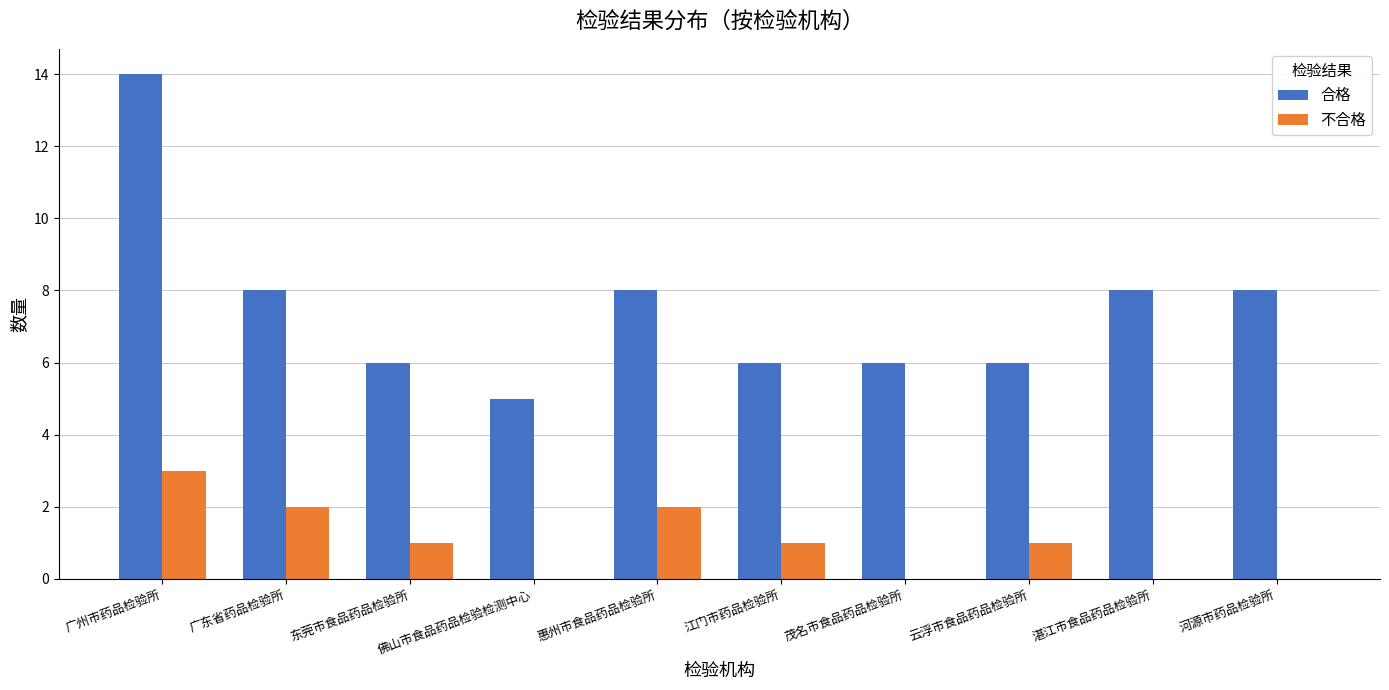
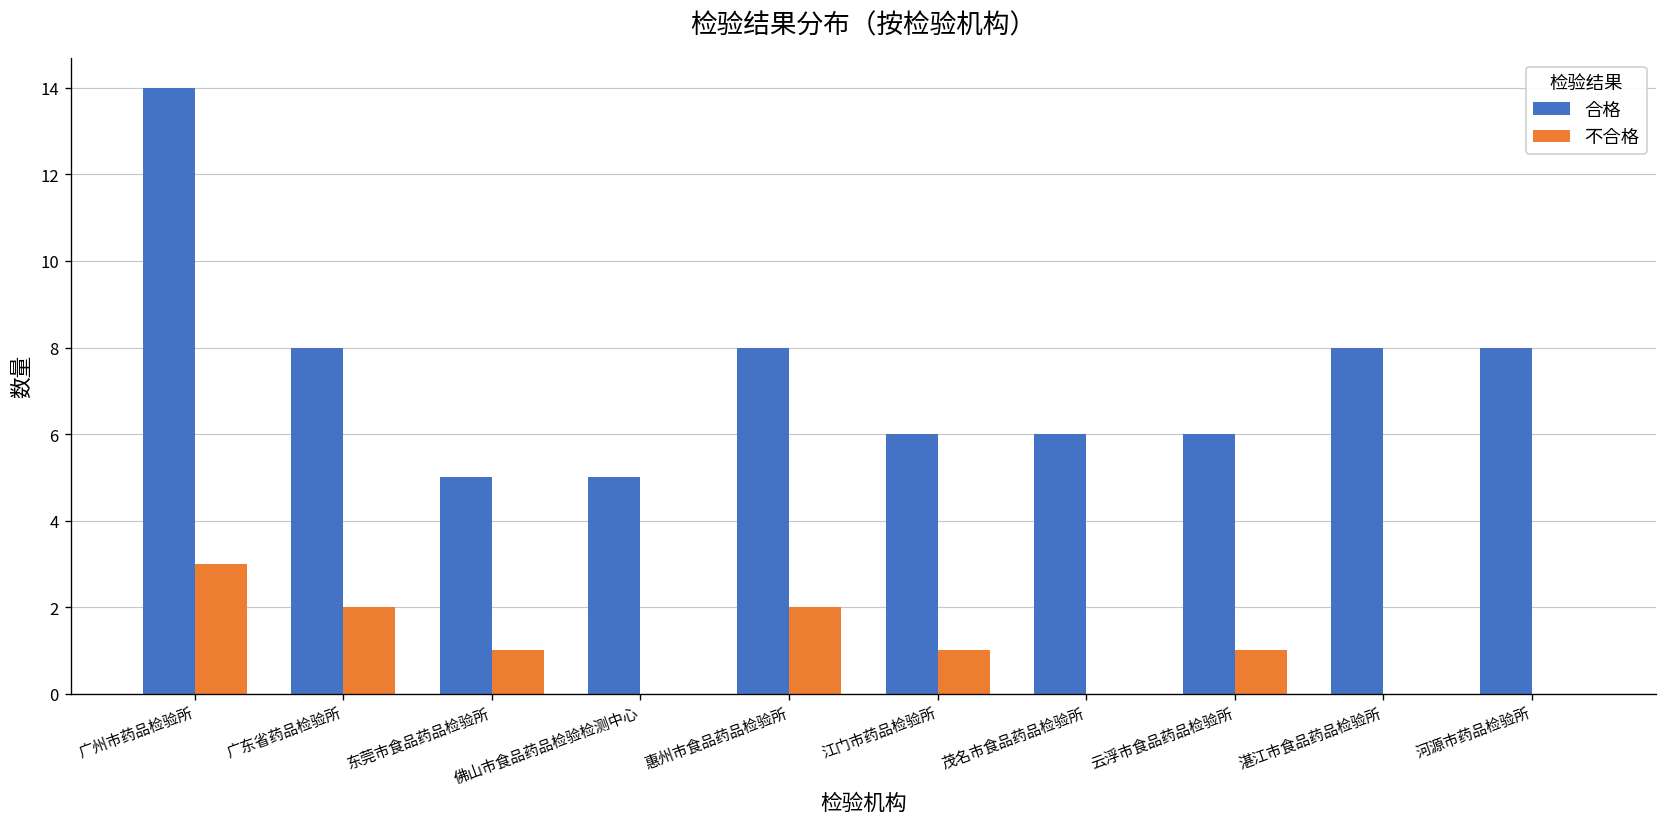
  {
    "合格": {
      "广州市药品检验所": 14,
      "广东省药品检验所": 8,
-     "东莞市食品药品检验所": 6,
+     "东莞市食品药品检验所": 5,
      "佛山市食品药品检验检测中心": 5,
      "惠州市食品药品检验所": 8,
      "江门市药品检验所": 6,
      "茂名市食品药品检验所": 6,
      "云浮市食品药品检验所": 6,
      "湛江市食品药品检验所": 8,
      "河源市药品检验所": 8
    },
    "不合格": {
      "广州市药品检验所": 3,
      "广东省药品检验所": 2,
      "东莞市食品药品检验所": 1,
      "佛山市食品药品检验检测中心": 0,
      "惠州市食品药品检验所": 2,
      "江门市药品检验所": 1,
      "茂名市食品药品检验所": 0,
      "云浮市食品药品检验所": 1,
      "湛江市食品药品检验所": 0,
      "河源市药品检验所": 0
    }
  }
